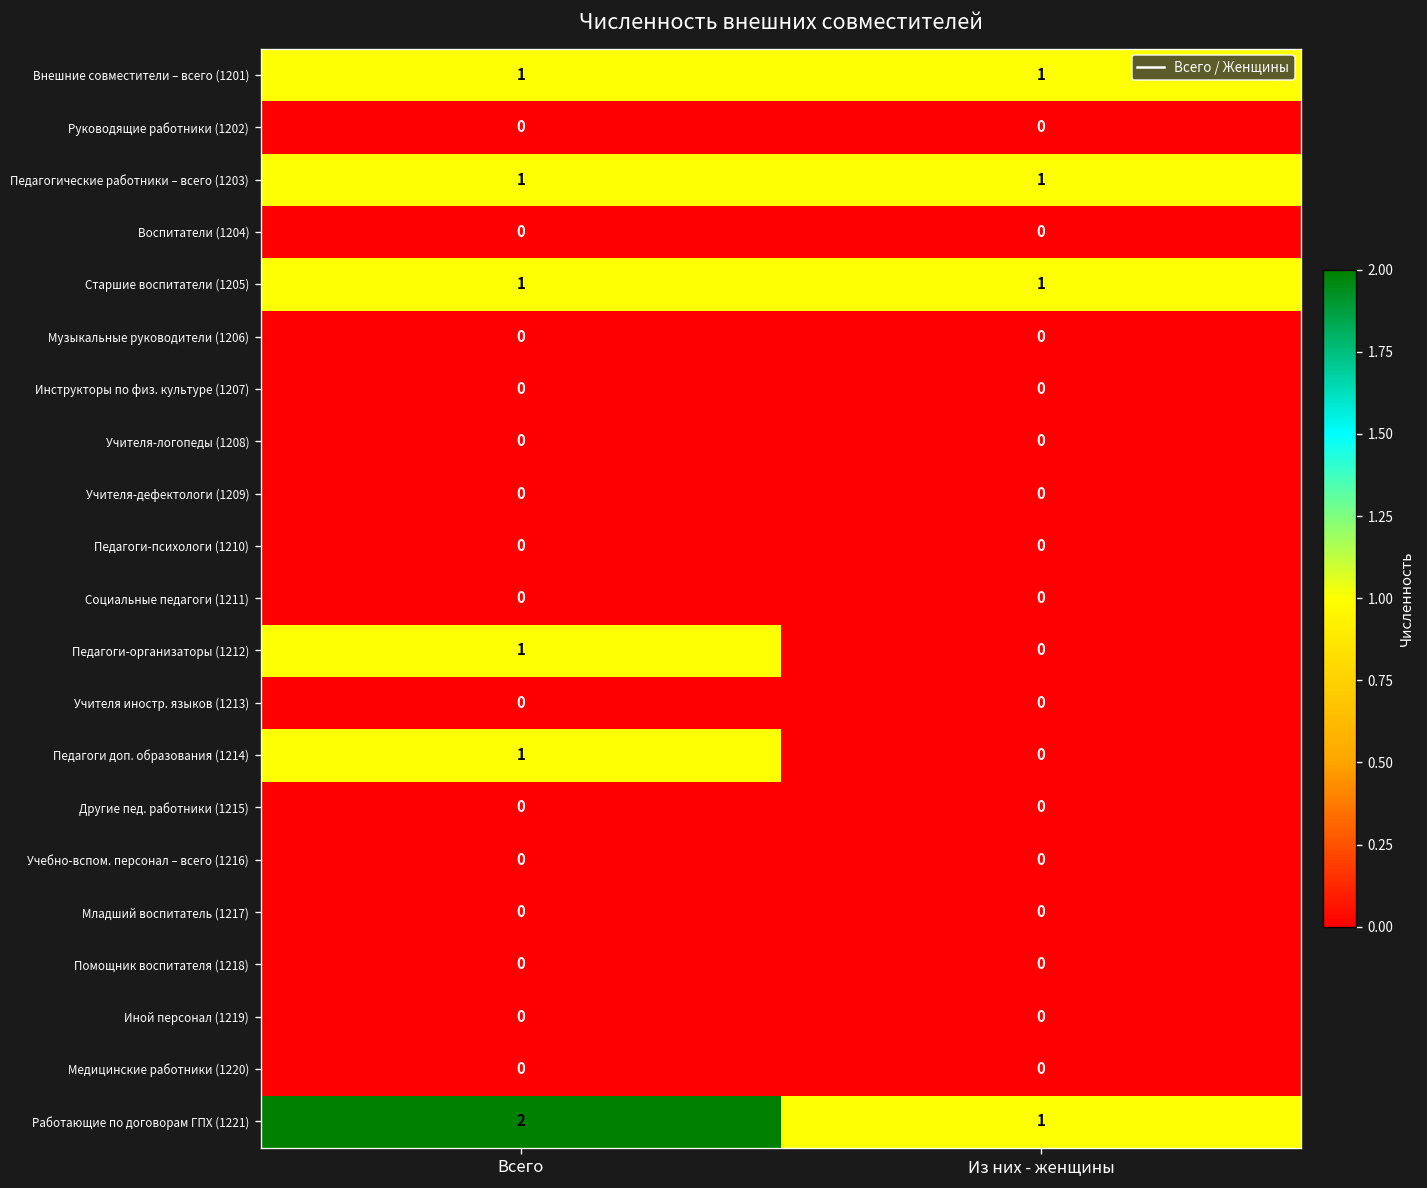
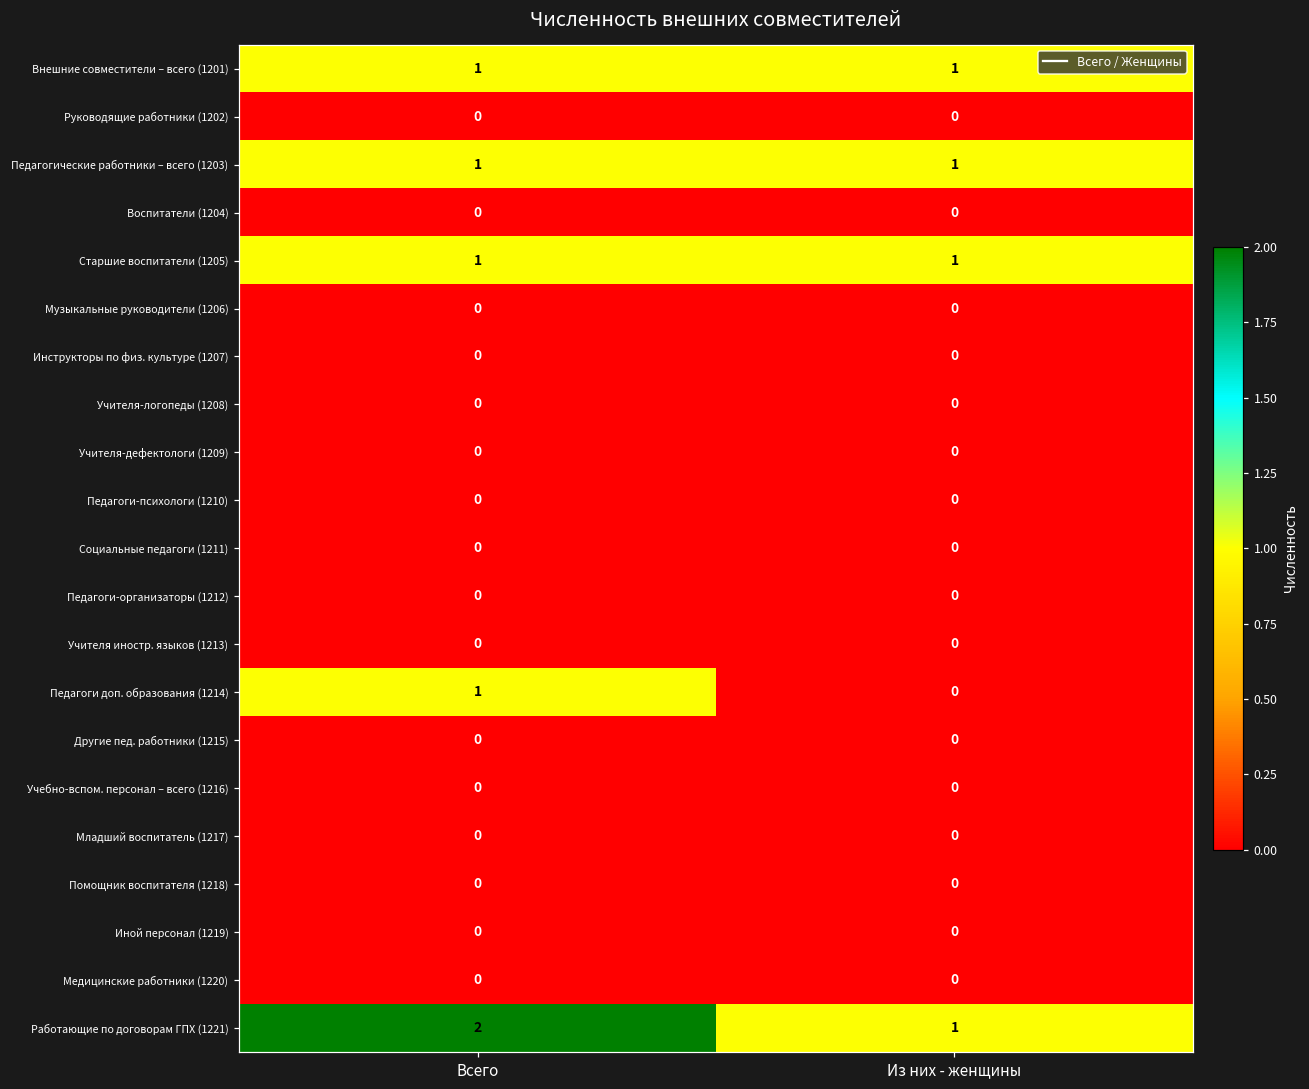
  {
    "Внешние совместители – всего (1201)": {
      "Всего": 1,
      "Из них - женщины": 1
    },
    "Руководящие работники (1202)": {
      "Всего": 0,
      "Из них - женщины": 0
    },
    "Педагогические работники – всего (1203)": {
      "Всего": 1,
      "Из них - женщины": 1
    },
    "Воспитатели (1204)": {
      "Всего": 0,
      "Из них - женщины": 0
    },
    "Старшие воспитатели (1205)": {
      "Всего": 1,
      "Из них - женщины": 1
    },
    "Музыкальные руководители (1206)": {
      "Всего": 0,
      "Из них - женщины": 0
    },
    "Инструкторы по физ. культуре (1207)": {
      "Всего": 0,
      "Из них - женщины": 0
    },
    "Учителя-логопеды (1208)": {
      "Всего": 0,
      "Из них - женщины": 0
    },
    "Учителя-дефектологи (1209)": {
      "Всего": 0,
      "Из них - женщины": 0
    },
    "Педагоги-психологи (1210)": {
      "Всего": 0,
      "Из них - женщины": 0
    },
    "Социальные педагоги (1211)": {
      "Всего": 0,
      "Из них - женщины": 0
    },
    "Педагоги-организаторы (1212)": {
-     "Всего": 1,
+     "Всего": 0,
      "Из них - женщины": 0
    },
    "Учителя иностр. языков (1213)": {
      "Всего": 0,
      "Из них - женщины": 0
    },
    "Педагоги доп. образования (1214)": {
      "Всего": 1,
      "Из них - женщины": 0
    },
    "Другие пед. работники (1215)": {
      "Всего": 0,
      "Из них - женщины": 0
    },
    "Учебно-вспом. персонал – всего (1216)": {
      "Всего": 0,
      "Из них - женщины": 0
    },
    "Младший воспитатель (1217)": {
      "Всего": 0,
      "Из них - женщины": 0
    },
    "Помощник воспитателя (1218)": {
      "Всего": 0,
      "Из них - женщины": 0
    },
    "Иной персонал (1219)": {
      "Всего": 0,
      "Из них - женщины": 0
    },
    "Медицинские работники (1220)": {
      "Всего": 0,
      "Из них - женщины": 0
    },
    "Работающие по договорам ГПХ (1221)": {
      "Всего": 2,
      "Из них - женщины": 1
    }
  }
